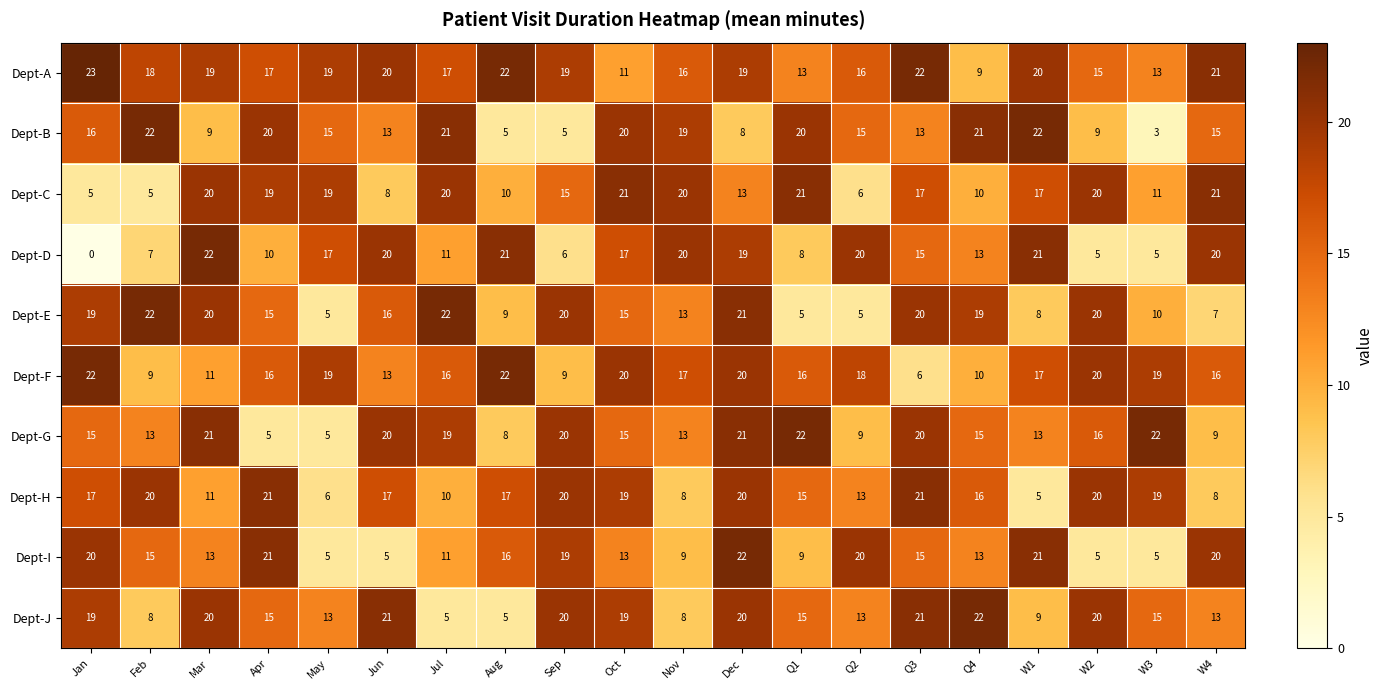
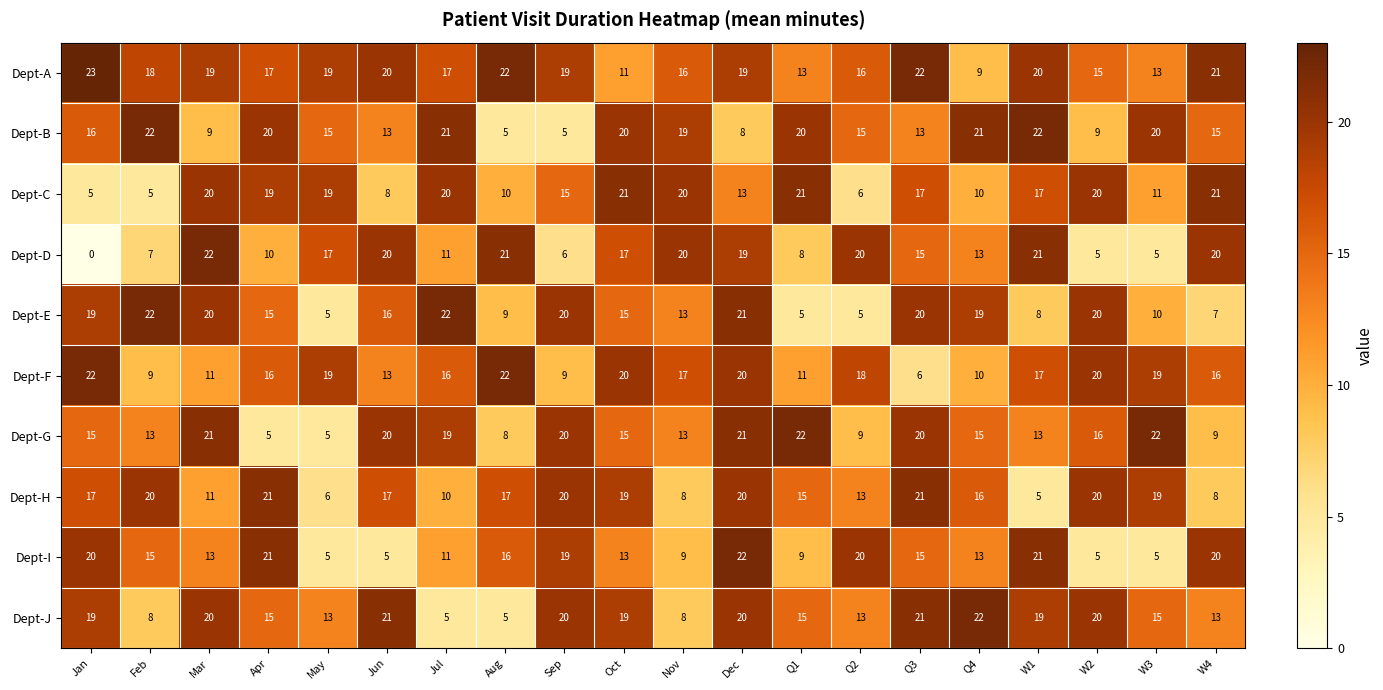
  {
    "Dept-A": {
      "Jan": 23,
      "Feb": 18,
      "Mar": 19,
      "Apr": 17,
      "May": 19,
      "Jun": 20,
      "Jul": 17,
      "Aug": 22,
      "Sep": 19,
      "Oct": 11,
      "Nov": 16,
      "Dec": 19,
      "Q1": 13,
      "Q2": 16,
      "Q3": 22,
      "Q4": 9,
      "W1": 20,
      "W2": 15,
      "W3": 13,
      "W4": 21
    },
    "Dept-B": {
      "Jan": 16,
      "Feb": 22,
      "Mar": 9,
      "Apr": 20,
      "May": 15,
      "Jun": 13,
      "Jul": 21,
      "Aug": 5,
      "Sep": 5,
      "Oct": 20,
      "Nov": 19,
      "Dec": 8,
      "Q1": 20,
      "Q2": 15,
      "Q3": 13,
      "Q4": 21,
      "W1": 22,
      "W2": 9,
-     "W3": 3,
+     "W3": 20,
      "W4": 15
    },
    "Dept-C": {
      "Jan": 5,
      "Feb": 5,
      "Mar": 20,
      "Apr": 19,
      "May": 19,
      "Jun": 8,
      "Jul": 20,
      "Aug": 10,
      "Sep": 15,
      "Oct": 21,
      "Nov": 20,
      "Dec": 13,
      "Q1": 21,
      "Q2": 6,
      "Q3": 17,
      "Q4": 10,
      "W1": 17,
      "W2": 20,
      "W3": 11,
      "W4": 21
    },
    "Dept-D": {
      "Jan": 0,
      "Feb": 7,
      "Mar": 22,
      "Apr": 10,
      "May": 17,
      "Jun": 20,
      "Jul": 11,
      "Aug": 21,
      "Sep": 6,
      "Oct": 17,
      "Nov": 20,
      "Dec": 19,
      "Q1": 8,
      "Q2": 20,
      "Q3": 15,
      "Q4": 13,
      "W1": 21,
      "W2": 5,
      "W3": 5,
      "W4": 20
    },
    "Dept-E": {
      "Jan": 19,
      "Feb": 22,
      "Mar": 20,
      "Apr": 15,
      "May": 5,
      "Jun": 16,
      "Jul": 22,
      "Aug": 9,
      "Sep": 20,
      "Oct": 15,
      "Nov": 13,
      "Dec": 21,
      "Q1": 5,
      "Q2": 5,
      "Q3": 20,
      "Q4": 19,
      "W1": 8,
      "W2": 20,
      "W3": 10,
      "W4": 7
    },
    "Dept-F": {
      "Jan": 22,
      "Feb": 9,
      "Mar": 11,
      "Apr": 16,
      "May": 19,
      "Jun": 13,
      "Jul": 16,
      "Aug": 22,
      "Sep": 9,
      "Oct": 20,
      "Nov": 17,
      "Dec": 20,
-     "Q1": 16,
+     "Q1": 11,
      "Q2": 18,
      "Q3": 6,
      "Q4": 10,
      "W1": 17,
      "W2": 20,
      "W3": 19,
      "W4": 16
    },
    "Dept-G": {
      "Jan": 15,
      "Feb": 13,
      "Mar": 21,
      "Apr": 5,
      "May": 5,
      "Jun": 20,
      "Jul": 19,
      "Aug": 8,
      "Sep": 20,
      "Oct": 15,
      "Nov": 13,
      "Dec": 21,
      "Q1": 22,
      "Q2": 9,
      "Q3": 20,
      "Q4": 15,
      "W1": 13,
      "W2": 16,
      "W3": 22,
      "W4": 9
    },
    "Dept-H": {
      "Jan": 17,
      "Feb": 20,
      "Mar": 11,
      "Apr": 21,
      "May": 6,
      "Jun": 17,
      "Jul": 10,
      "Aug": 17,
      "Sep": 20,
      "Oct": 19,
      "Nov": 8,
      "Dec": 20,
      "Q1": 15,
      "Q2": 13,
      "Q3": 21,
      "Q4": 16,
      "W1": 5,
      "W2": 20,
      "W3": 19,
      "W4": 8
    },
    "Dept-I": {
      "Jan": 20,
      "Feb": 15,
      "Mar": 13,
      "Apr": 21,
      "May": 5,
      "Jun": 5,
      "Jul": 11,
      "Aug": 16,
      "Sep": 19,
      "Oct": 13,
      "Nov": 9,
      "Dec": 22,
      "Q1": 9,
      "Q2": 20,
      "Q3": 15,
      "Q4": 13,
      "W1": 21,
      "W2": 5,
      "W3": 5,
      "W4": 20
    },
    "Dept-J": {
      "Jan": 19,
      "Feb": 8,
      "Mar": 20,
      "Apr": 15,
      "May": 13,
      "Jun": 21,
      "Jul": 5,
      "Aug": 5,
      "Sep": 20,
      "Oct": 19,
      "Nov": 8,
      "Dec": 20,
      "Q1": 15,
      "Q2": 13,
      "Q3": 21,
      "Q4": 22,
-     "W1": 9,
+     "W1": 19,
      "W2": 20,
      "W3": 15,
      "W4": 13
    }
  }
